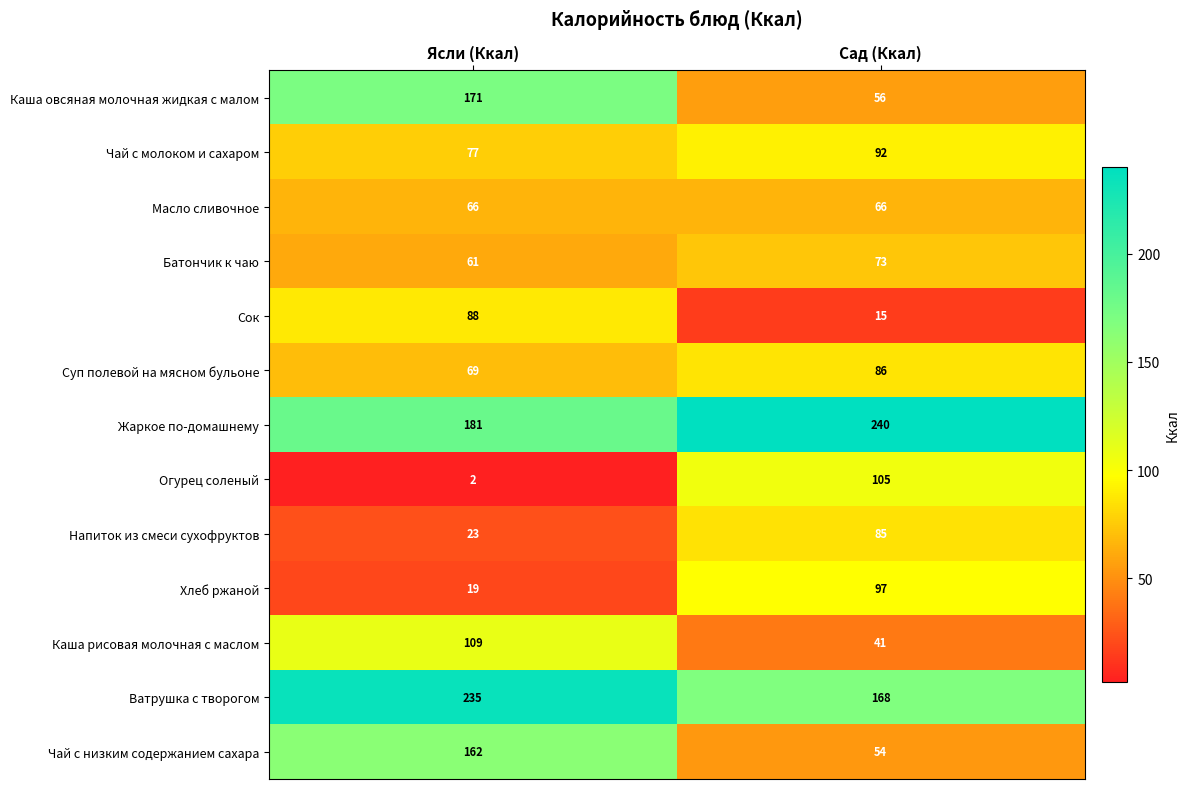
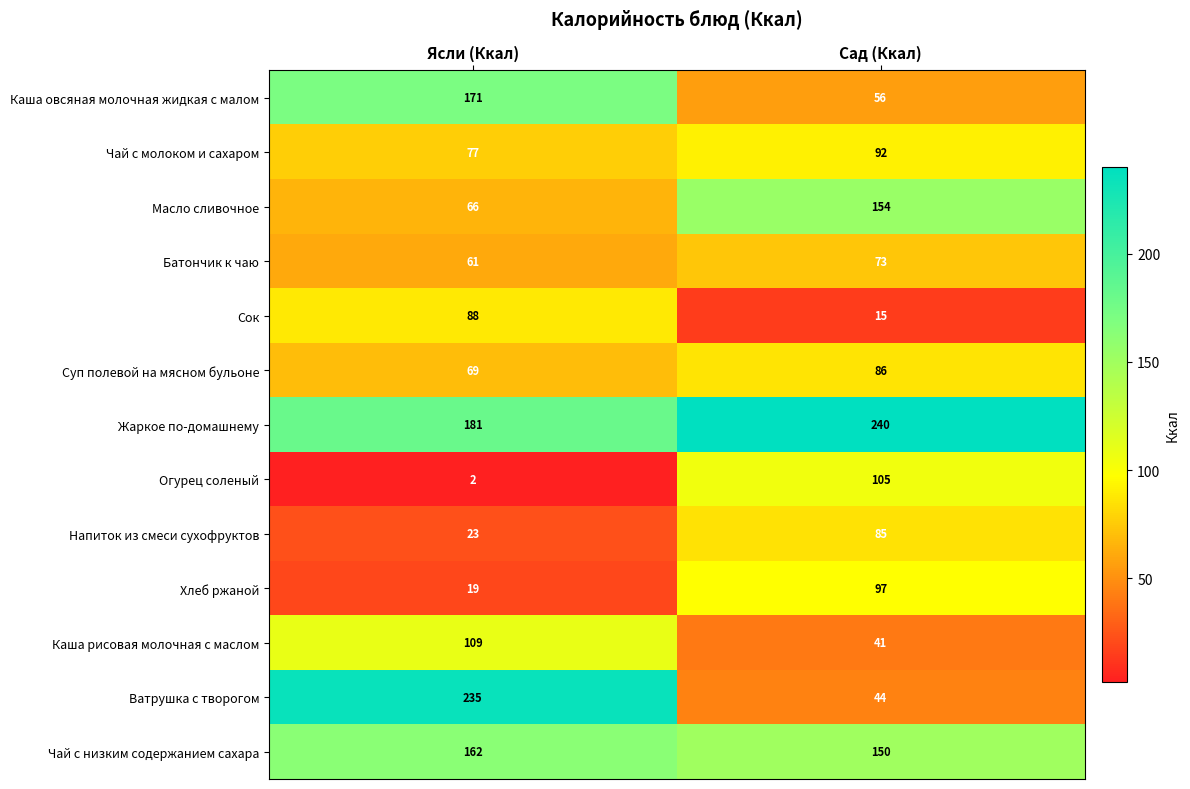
  {
    "Каша овсяная молочная жидкая с малом": {
      "Ясли (Ккал)": 171,
      "Сад (Ккал)": 56
    },
    "Чай с молоком и сахаром": {
      "Ясли (Ккал)": 77,
      "Сад (Ккал)": 92
    },
    "Масло сливочное": {
      "Ясли (Ккал)": 66,
-     "Сад (Ккал)": 66
+     "Сад (Ккал)": 154
    },
    "Батончик к чаю": {
      "Ясли (Ккал)": 61,
      "Сад (Ккал)": 73
    },
    "Сок": {
      "Ясли (Ккал)": 88,
      "Сад (Ккал)": 15
    },
    "Суп полевой на мясном бульоне": {
      "Ясли (Ккал)": 69,
      "Сад (Ккал)": 86
    },
    "Жаркое по-домашнему": {
      "Ясли (Ккал)": 181,
      "Сад (Ккал)": 240
    },
    "Огурец соленый": {
      "Ясли (Ккал)": 2,
      "Сад (Ккал)": 105
    },
    "Напиток из смеси сухофруктов": {
      "Ясли (Ккал)": 23,
      "Сад (Ккал)": 85
    },
    "Хлеб ржаной": {
      "Ясли (Ккал)": 19,
      "Сад (Ккал)": 97
    },
    "Каша рисовая молочная с маслом": {
      "Ясли (Ккал)": 109,
      "Сад (Ккал)": 41
    },
    "Ватрушка с творогом": {
      "Ясли (Ккал)": 235,
-     "Сад (Ккал)": 168
+     "Сад (Ккал)": 44
    },
    "Чай с низким содержанием сахара": {
      "Ясли (Ккал)": 162,
-     "Сад (Ккал)": 54
+     "Сад (Ккал)": 150
    }
  }
